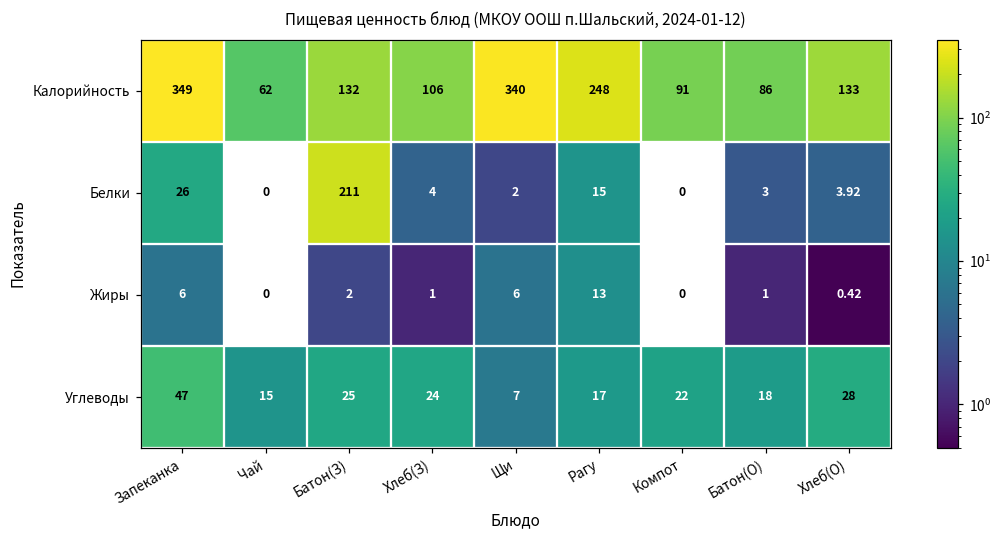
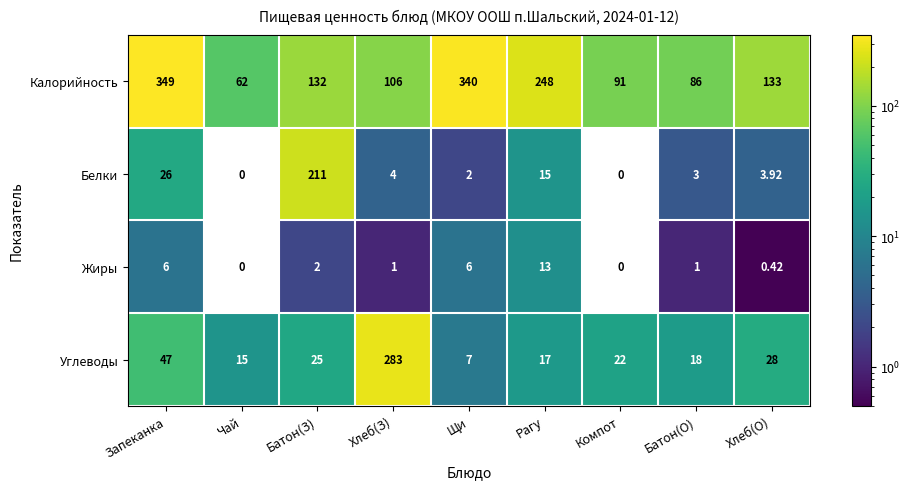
  {
    "Калорийность": {
      "Запеканка": 349,
      "Чай": 62,
      "Батон(З)": 132,
      "Хлеб(З)": 106,
      "Щи": 340,
      "Рагу": 248,
      "Компот": 91,
      "Батон(О)": 86,
      "Хлеб(О)": 133
    },
    "Белки": {
      "Запеканка": 26,
      "Чай": 0,
      "Батон(З)": 211,
      "Хлеб(З)": 4,
      "Щи": 2,
      "Рагу": 15,
      "Компот": 0,
      "Батон(О)": 3,
      "Хлеб(О)": 3.92
    },
    "Жиры": {
      "Запеканка": 6,
      "Чай": 0,
      "Батон(З)": 2,
      "Хлеб(З)": 1,
      "Щи": 6,
      "Рагу": 13,
      "Компот": 0,
      "Батон(О)": 1,
      "Хлеб(О)": 0.42
    },
    "Углеводы": {
      "Запеканка": 47,
      "Чай": 15,
      "Батон(З)": 25,
-     "Хлеб(З)": 24,
+     "Хлеб(З)": 283,
      "Щи": 7,
      "Рагу": 17,
      "Компот": 22,
      "Батон(О)": 18,
      "Хлеб(О)": 28
    }
  }
